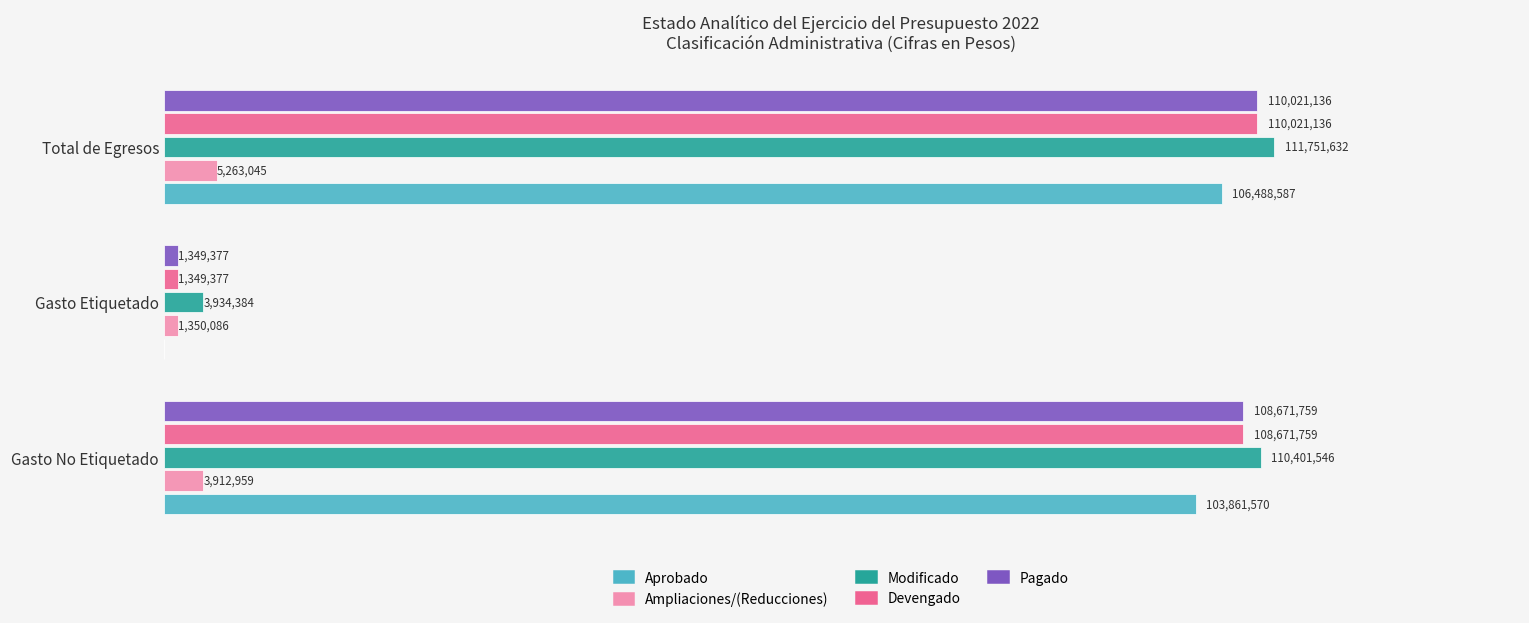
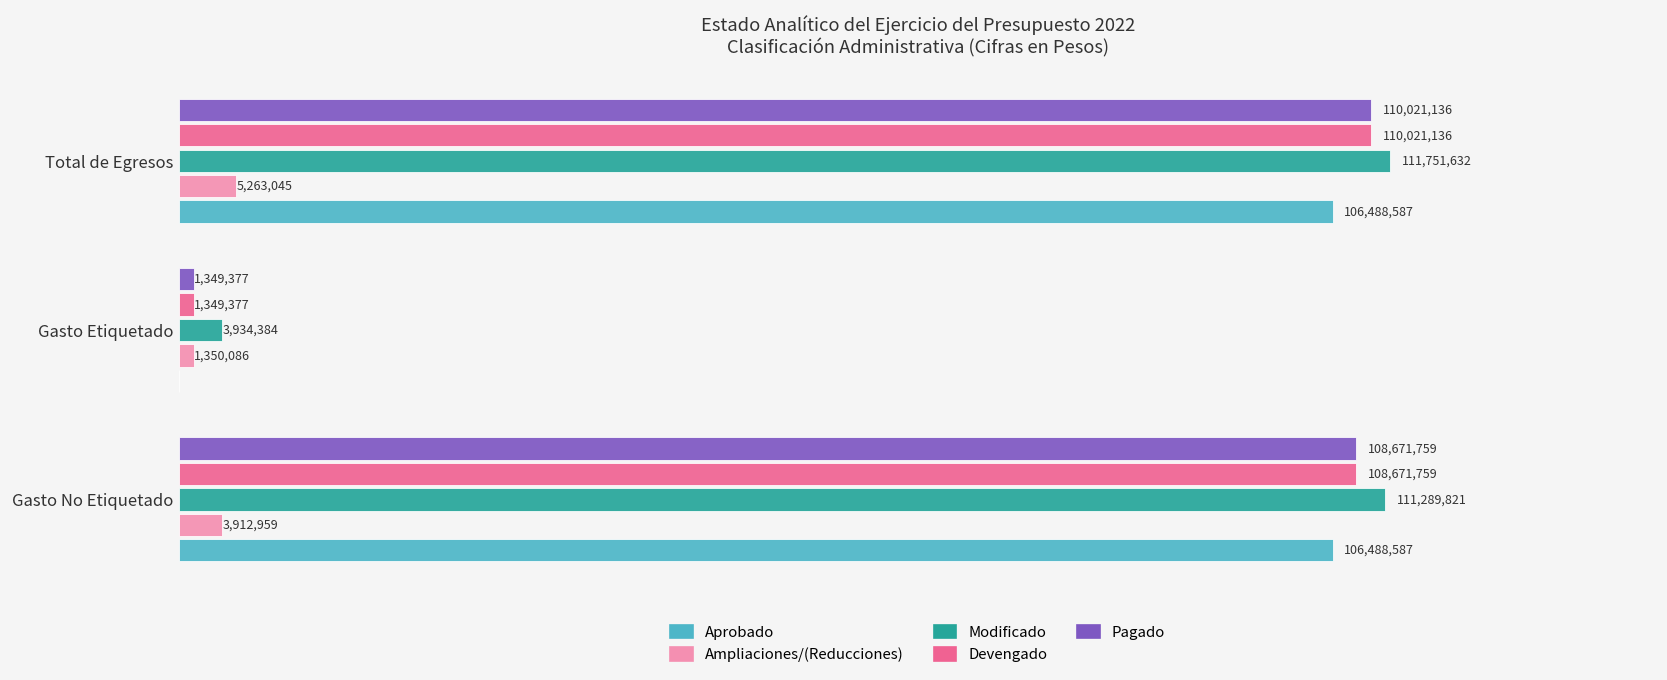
  {
    "Aprobado": {
      "Total de Egresos": "106,488,587",
-     "Gasto No Etiquetado": "103,861,570"
+     "Gasto No Etiquetado": "106,488,587"
    },
    "Modificado": {
      "Total de Egresos": "111,751,632",
      "Gasto Etiquetado": "3,934,384",
-     "Gasto No Etiquetado": "110,401,546"
+     "Gasto No Etiquetado": "111,289,821"
    },
    "Pagado": {
      "Total de Egresos": "110,021,136",
      "Gasto Etiquetado": "1,349,377",
      "Gasto No Etiquetado": "108,671,759"
    }
  }
